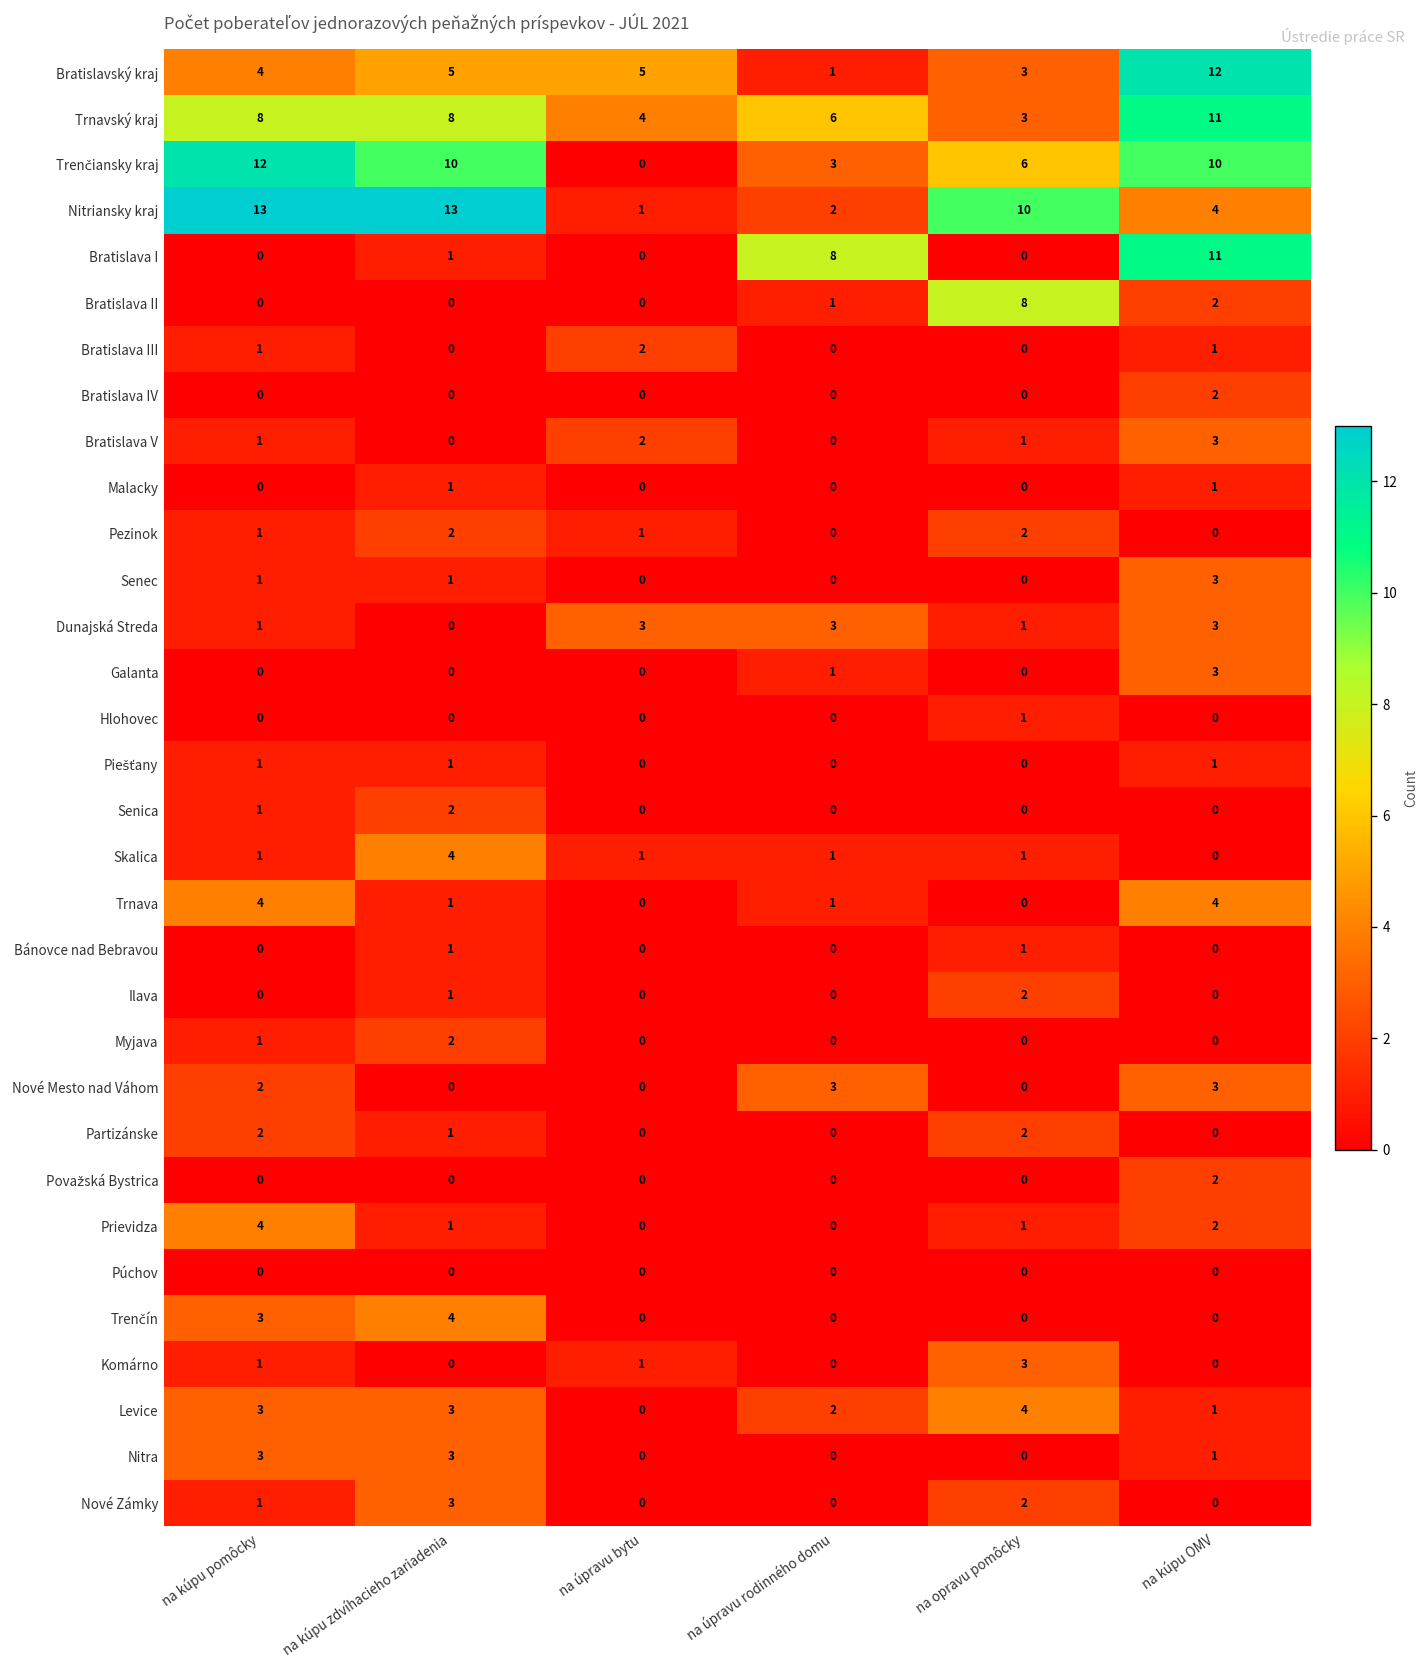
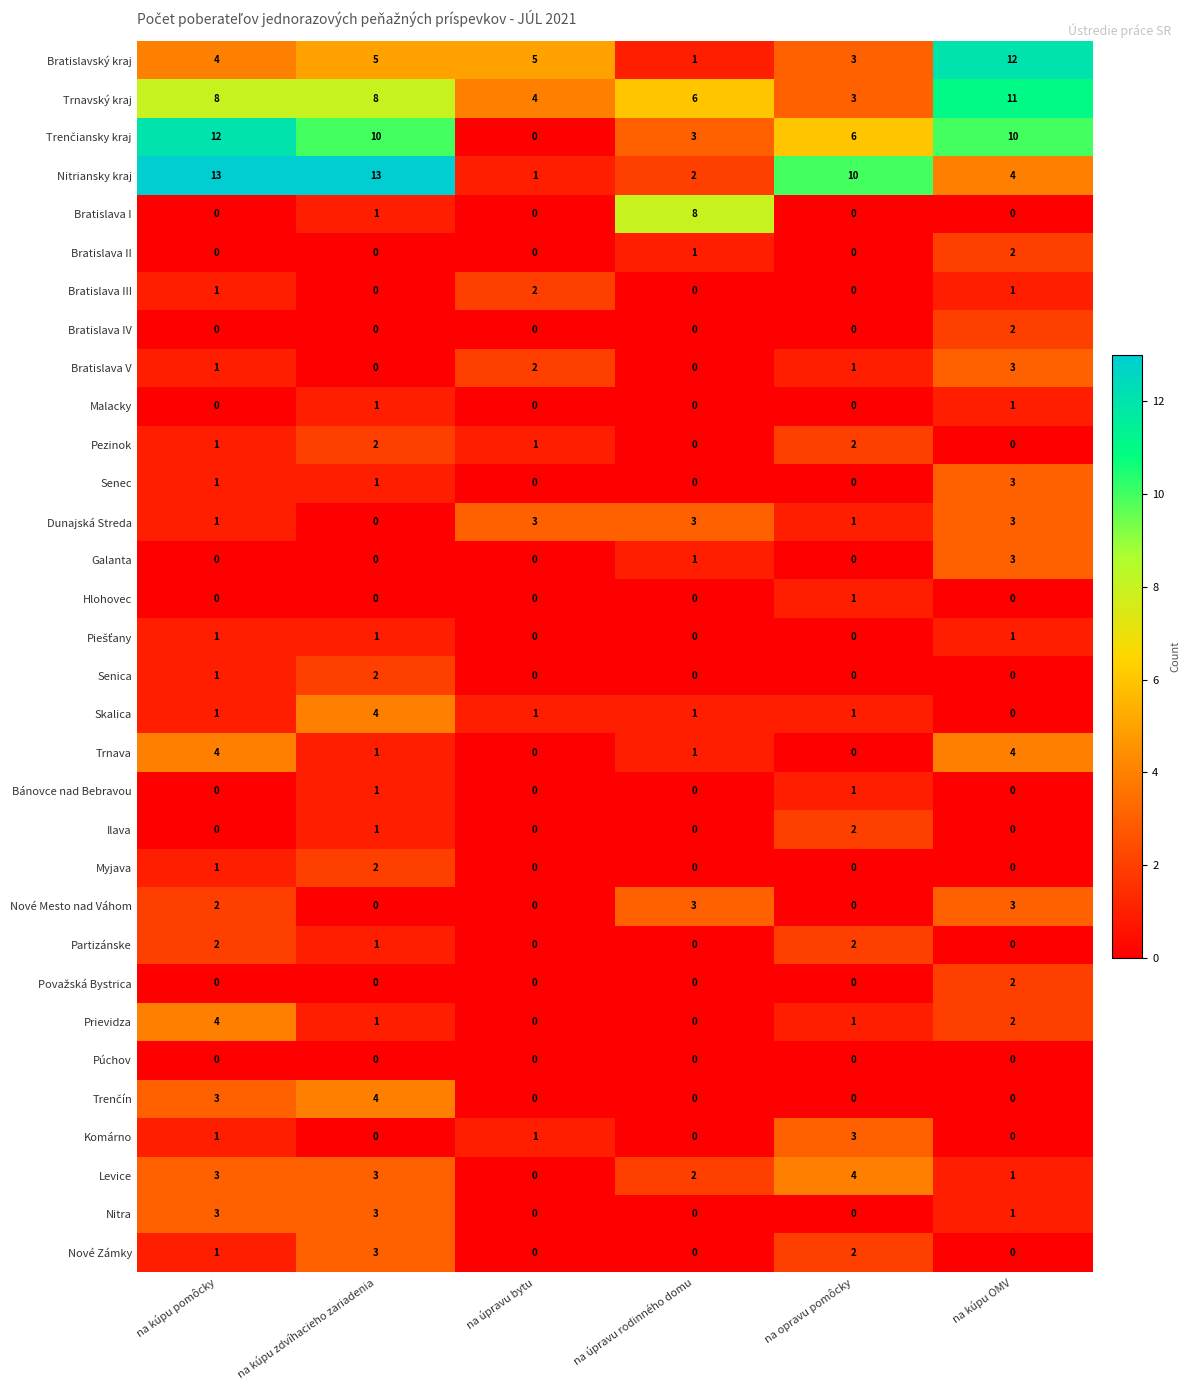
  {
    "Bratislavský kraj": {
      "na kúpu pomôcky": 4,
      "na kúpu zdvíhacieho zariadenia": 5,
      "na úpravu bytu": 5,
      "na úpravu rodinného domu": 1,
      "na opravu pomôcky": 3,
      "na kúpu OMV": 12
    },
    "Trnavský kraj": {
      "na kúpu pomôcky": 8,
      "na kúpu zdvíhacieho zariadenia": 8,
      "na úpravu bytu": 4,
      "na úpravu rodinného domu": 6,
      "na opravu pomôcky": 3,
      "na kúpu OMV": 11
    },
    "Trenčiansky kraj": {
      "na kúpu pomôcky": 12,
      "na kúpu zdvíhacieho zariadenia": 10,
      "na úpravu bytu": 0,
      "na úpravu rodinného domu": 3,
      "na opravu pomôcky": 6,
      "na kúpu OMV": 10
    },
    "Nitriansky kraj": {
      "na kúpu pomôcky": 13,
      "na kúpu zdvíhacieho zariadenia": 13,
      "na úpravu bytu": 1,
      "na úpravu rodinného domu": 2,
      "na opravu pomôcky": 10,
      "na kúpu OMV": 4
    },
    "Bratislava I": {
      "na kúpu pomôcky": 0,
      "na kúpu zdvíhacieho zariadenia": 1,
      "na úpravu bytu": 0,
      "na úpravu rodinného domu": 8,
      "na opravu pomôcky": 0,
-     "na kúpu OMV": 11
+     "na kúpu OMV": 0
    },
    "Bratislava II": {
      "na kúpu pomôcky": 0,
      "na kúpu zdvíhacieho zariadenia": 0,
      "na úpravu bytu": 0,
      "na úpravu rodinného domu": 1,
-     "na opravu pomôcky": 8,
+     "na opravu pomôcky": 0,
      "na kúpu OMV": 2
    },
    "Bratislava III": {
      "na kúpu pomôcky": 1,
      "na kúpu zdvíhacieho zariadenia": 0,
      "na úpravu bytu": 2,
      "na úpravu rodinného domu": 0,
      "na opravu pomôcky": 0,
      "na kúpu OMV": 1
    },
    "Bratislava IV": {
      "na kúpu pomôcky": 0,
      "na kúpu zdvíhacieho zariadenia": 0,
      "na úpravu bytu": 0,
      "na úpravu rodinného domu": 0,
      "na opravu pomôcky": 0,
      "na kúpu OMV": 2
    },
    "Bratislava V": {
      "na kúpu pomôcky": 1,
      "na kúpu zdvíhacieho zariadenia": 0,
      "na úpravu bytu": 2,
      "na úpravu rodinného domu": 0,
      "na opravu pomôcky": 1,
      "na kúpu OMV": 3
    },
    "Malacky": {
      "na kúpu pomôcky": 0,
      "na kúpu zdvíhacieho zariadenia": 1,
      "na úpravu bytu": 0,
      "na úpravu rodinného domu": 0,
      "na opravu pomôcky": 0,
      "na kúpu OMV": 1
    },
    "Pezinok": {
      "na kúpu pomôcky": 1,
      "na kúpu zdvíhacieho zariadenia": 2,
      "na úpravu bytu": 1,
      "na úpravu rodinného domu": 0,
      "na opravu pomôcky": 2,
      "na kúpu OMV": 0
    },
    "Senec": {
      "na kúpu pomôcky": 1,
      "na kúpu zdvíhacieho zariadenia": 1,
      "na úpravu bytu": 0,
      "na úpravu rodinného domu": 0,
      "na opravu pomôcky": 0,
      "na kúpu OMV": 3
    },
    "Dunajská Streda": {
      "na kúpu pomôcky": 1,
      "na kúpu zdvíhacieho zariadenia": 0,
      "na úpravu bytu": 3,
      "na úpravu rodinného domu": 3,
      "na opravu pomôcky": 1,
      "na kúpu OMV": 3
    },
    "Galanta": {
      "na kúpu pomôcky": 0,
      "na kúpu zdvíhacieho zariadenia": 0,
      "na úpravu bytu": 0,
      "na úpravu rodinného domu": 1,
      "na opravu pomôcky": 0,
      "na kúpu OMV": 3
    },
    "Hlohovec": {
      "na kúpu pomôcky": 0,
      "na kúpu zdvíhacieho zariadenia": 0,
      "na úpravu bytu": 0,
      "na úpravu rodinného domu": 0,
      "na opravu pomôcky": 1,
      "na kúpu OMV": 0
    },
    "Piešťany": {
      "na kúpu pomôcky": 1,
      "na kúpu zdvíhacieho zariadenia": 1,
      "na úpravu bytu": 0,
      "na úpravu rodinného domu": 0,
      "na opravu pomôcky": 0,
      "na kúpu OMV": 1
    },
    "Senica": {
      "na kúpu pomôcky": 1,
      "na kúpu zdvíhacieho zariadenia": 2,
      "na úpravu bytu": 0,
      "na úpravu rodinného domu": 0,
      "na opravu pomôcky": 0,
      "na kúpu OMV": 0
    },
    "Skalica": {
      "na kúpu pomôcky": 1,
      "na kúpu zdvíhacieho zariadenia": 4,
      "na úpravu bytu": 1,
      "na úpravu rodinného domu": 1,
      "na opravu pomôcky": 1,
      "na kúpu OMV": 0
    },
    "Trnava": {
      "na kúpu pomôcky": 4,
      "na kúpu zdvíhacieho zariadenia": 1,
      "na úpravu bytu": 0,
      "na úpravu rodinného domu": 1,
      "na opravu pomôcky": 0,
      "na kúpu OMV": 4
    },
    "Bánovce nad Bebravou": {
      "na kúpu pomôcky": 0,
      "na kúpu zdvíhacieho zariadenia": 1,
      "na úpravu bytu": 0,
      "na úpravu rodinného domu": 0,
      "na opravu pomôcky": 1,
      "na kúpu OMV": 0
    },
    "Ilava": {
      "na kúpu pomôcky": 0,
      "na kúpu zdvíhacieho zariadenia": 1,
      "na úpravu bytu": 0,
      "na úpravu rodinného domu": 0,
      "na opravu pomôcky": 2,
      "na kúpu OMV": 0
    },
    "Myjava": {
      "na kúpu pomôcky": 1,
      "na kúpu zdvíhacieho zariadenia": 2,
      "na úpravu bytu": 0,
      "na úpravu rodinného domu": 0,
      "na opravu pomôcky": 0,
      "na kúpu OMV": 0
    },
    "Nové Mesto nad Váhom": {
      "na kúpu pomôcky": 2,
      "na kúpu zdvíhacieho zariadenia": 0,
      "na úpravu bytu": 0,
      "na úpravu rodinného domu": 3,
      "na opravu pomôcky": 0,
      "na kúpu OMV": 3
    },
    "Partizánske": {
      "na kúpu pomôcky": 2,
      "na kúpu zdvíhacieho zariadenia": 1,
      "na úpravu bytu": 0,
      "na úpravu rodinného domu": 0,
      "na opravu pomôcky": 2,
      "na kúpu OMV": 0
    },
    "Považská Bystrica": {
      "na kúpu pomôcky": 0,
      "na kúpu zdvíhacieho zariadenia": 0,
      "na úpravu bytu": 0,
      "na úpravu rodinného domu": 0,
      "na opravu pomôcky": 0,
      "na kúpu OMV": 2
    },
    "Prievidza": {
      "na kúpu pomôcky": 4,
      "na kúpu zdvíhacieho zariadenia": 1,
      "na úpravu bytu": 0,
      "na úpravu rodinného domu": 0,
      "na opravu pomôcky": 1,
      "na kúpu OMV": 2
    },
    "Púchov": {
      "na kúpu pomôcky": 0,
      "na kúpu zdvíhacieho zariadenia": 0,
      "na úpravu bytu": 0,
      "na úpravu rodinného domu": 0,
      "na opravu pomôcky": 0,
      "na kúpu OMV": 0
    },
    "Trenčín": {
      "na kúpu pomôcky": 3,
      "na kúpu zdvíhacieho zariadenia": 4,
      "na úpravu bytu": 0,
      "na úpravu rodinného domu": 0,
      "na opravu pomôcky": 0,
      "na kúpu OMV": 0
    },
    "Komárno": {
      "na kúpu pomôcky": 1,
      "na kúpu zdvíhacieho zariadenia": 0,
      "na úpravu bytu": 1,
      "na úpravu rodinného domu": 0,
      "na opravu pomôcky": 3,
      "na kúpu OMV": 0
    },
    "Levice": {
      "na kúpu pomôcky": 3,
      "na kúpu zdvíhacieho zariadenia": 3,
      "na úpravu bytu": 0,
      "na úpravu rodinného domu": 2,
      "na opravu pomôcky": 4,
      "na kúpu OMV": 1
    },
    "Nitra": {
      "na kúpu pomôcky": 3,
      "na kúpu zdvíhacieho zariadenia": 3,
      "na úpravu bytu": 0,
      "na úpravu rodinného domu": 0,
      "na opravu pomôcky": 0,
      "na kúpu OMV": 1
    },
    "Nové Zámky": {
      "na kúpu pomôcky": 1,
      "na kúpu zdvíhacieho zariadenia": 3,
      "na úpravu bytu": 0,
      "na úpravu rodinného domu": 0,
      "na opravu pomôcky": 2,
      "na kúpu OMV": 0
    }
  }
